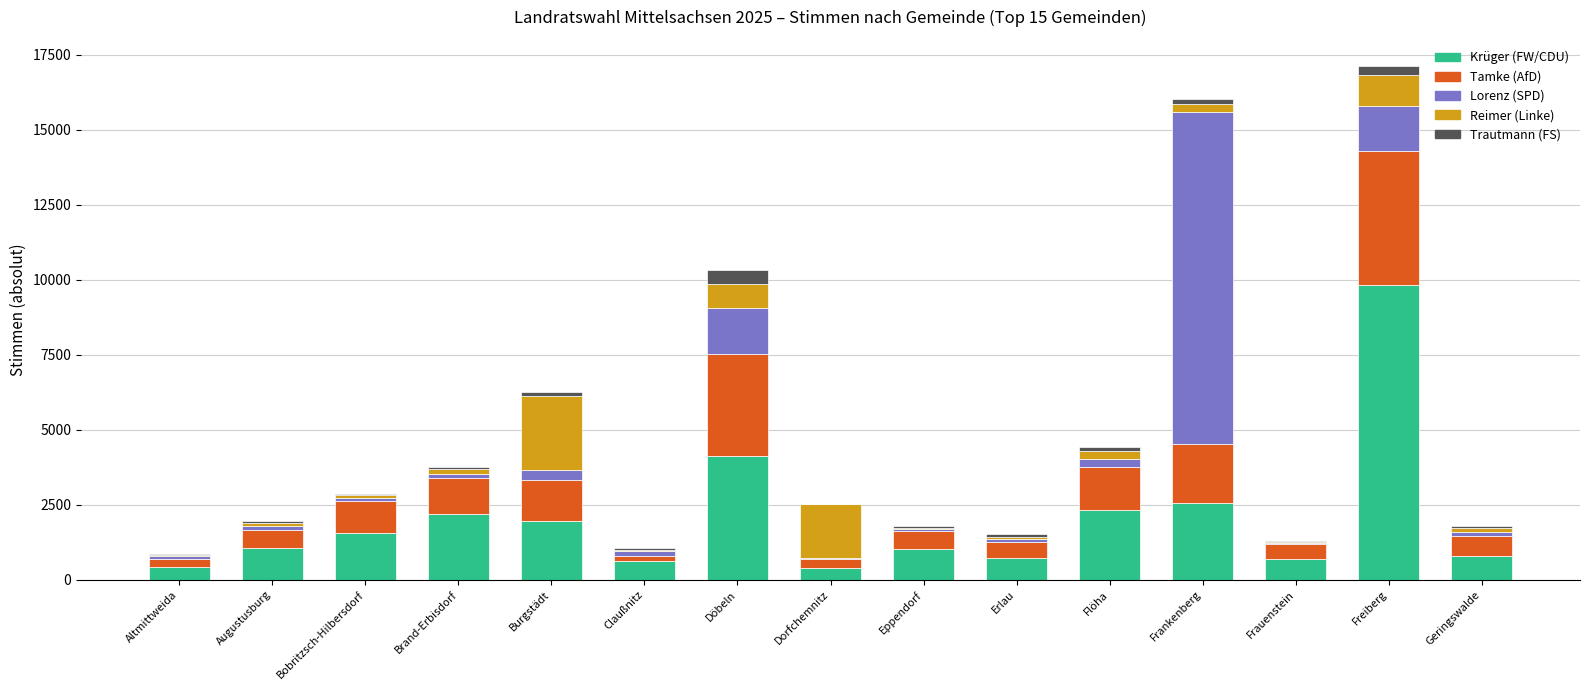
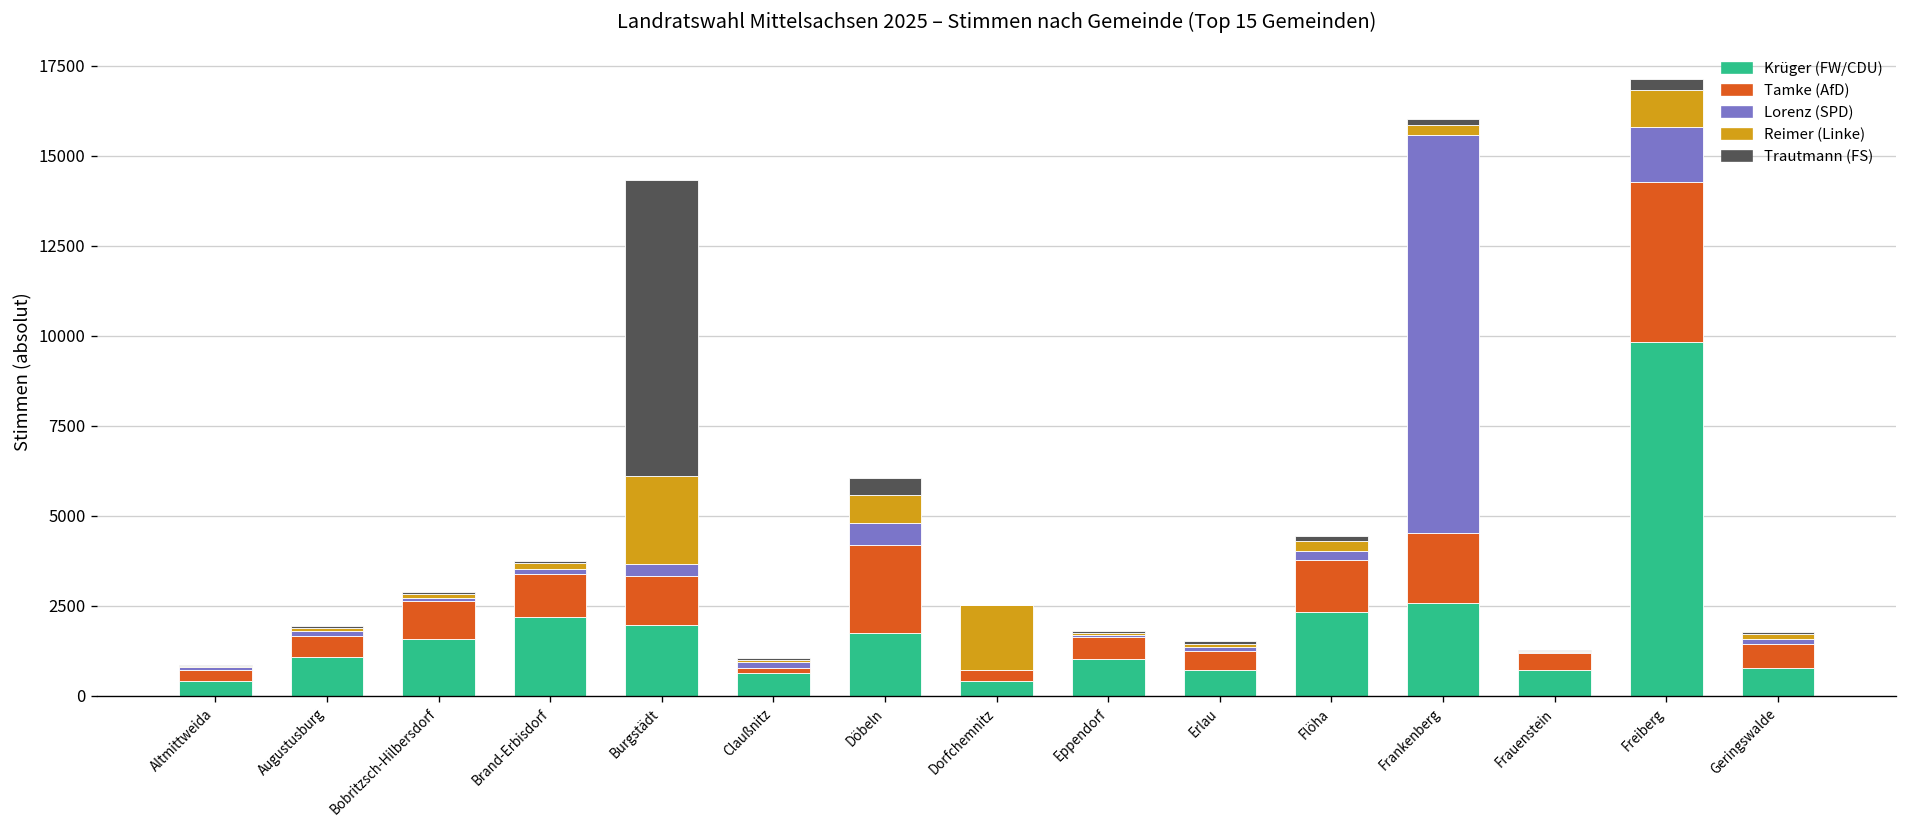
  {
    "Krüger (FW/CDU)": {
      "Altmittweida": 400,
      "Augustusburg": 1100,
      "Bobritzsch-Hilbersdorf": 1600,
      "Brand-Erbisdorf": 2200,
      "Burgstädt": 2000,
      "Claußnitz": 600,
-     "Döbeln": 4100,
+     "Döbeln": 1700,
      "Dorfchemnitz": 400,
      "Eppendorf": 1000,
      "Erlau": 700,
      "Flöha": 2300,
      "Frankenberg": 2600,
      "Frauenstein": 700,
      "Freiberg": 9800,
      "Geringswalde": 800
    },
    "Tamke (AfD)": {
      "Altmittweida": 300,
      "Augustusburg": 600,
      "Bobritzsch-Hilbersdorf": 1100,
      "Brand-Erbisdorf": 1200,
      "Burgstädt": 1300,
      "Claußnitz": 200,
-     "Döbeln": 3400,
+     "Döbeln": 2400,
      "Dorfchemnitz": 300,
      "Eppendorf": 600,
      "Erlau": 500,
      "Flöha": 1400,
      "Frankenberg": 1900,
      "Frauenstein": 500,
      "Freiberg": 4400,
      "Geringswalde": 700
    },
    "Lorenz (SPD)": {
      "Altmittweida": 100,
      "Augustusburg": 100,
      "Bobritzsch-Hilbersdorf": 100,
      "Brand-Erbisdorf": 100,
      "Burgstädt": 400,
      "Claußnitz": 200,
-     "Döbeln": 1500,
+     "Döbeln": 600,
      "Erlau": 100,
      "Flöha": 300,
      "Frankenberg": 11100,
      "Freiberg": 1500,
      "Geringswalde": 100
    },
    "Reimer (Linke)": {
      "Augustusburg": 100,
      "Bobritzsch-Hilbersdorf": 100,
      "Brand-Erbisdorf": 200,
      "Burgstädt": 2400,
      "Döbeln": 800,
      "Dorfchemnitz": 1800,
      "Flöha": 300,
      "Frankenberg": 300,
      "Freiberg": 1000,
      "Geringswalde": 100
    },
    "Trautmann (FS)": {
-     "Burgstädt": 100,
+     "Burgstädt": 8200,
      "Döbeln": 500,
      "Flöha": 100,
      "Frankenberg": 100,
      "Freiberg": 300
    }
  }
